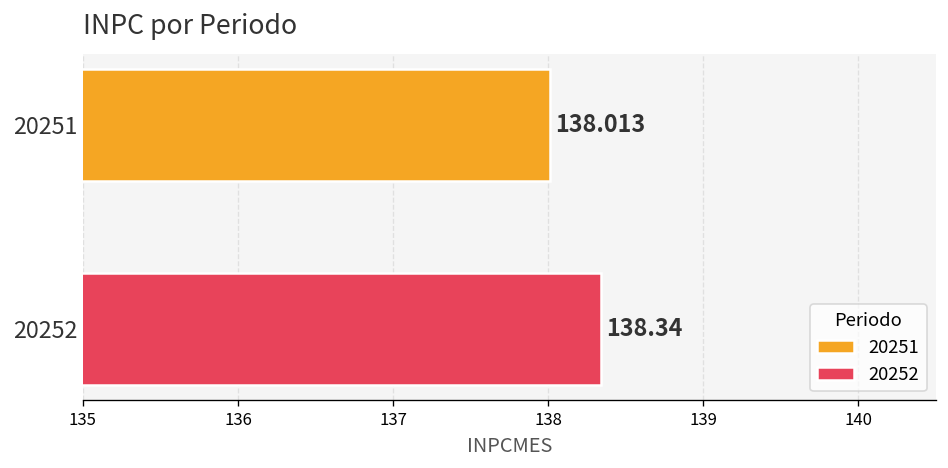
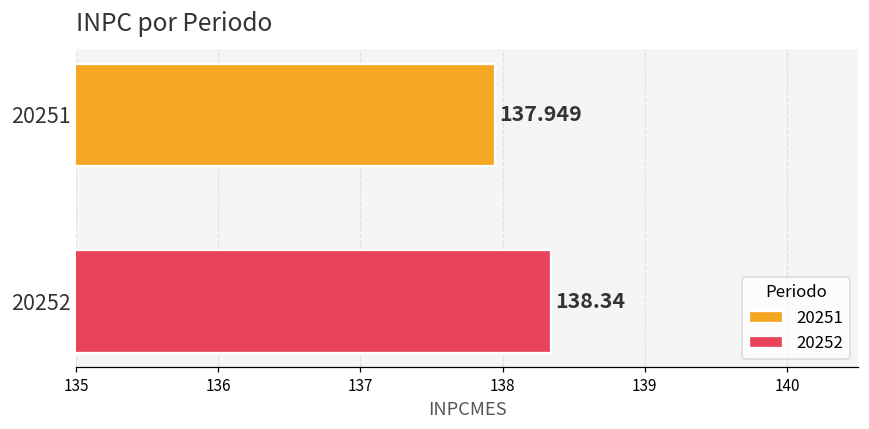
  {
-   "20251": 138.013,
+   "20251": 137.949,
    "20252": 138.34
  }
